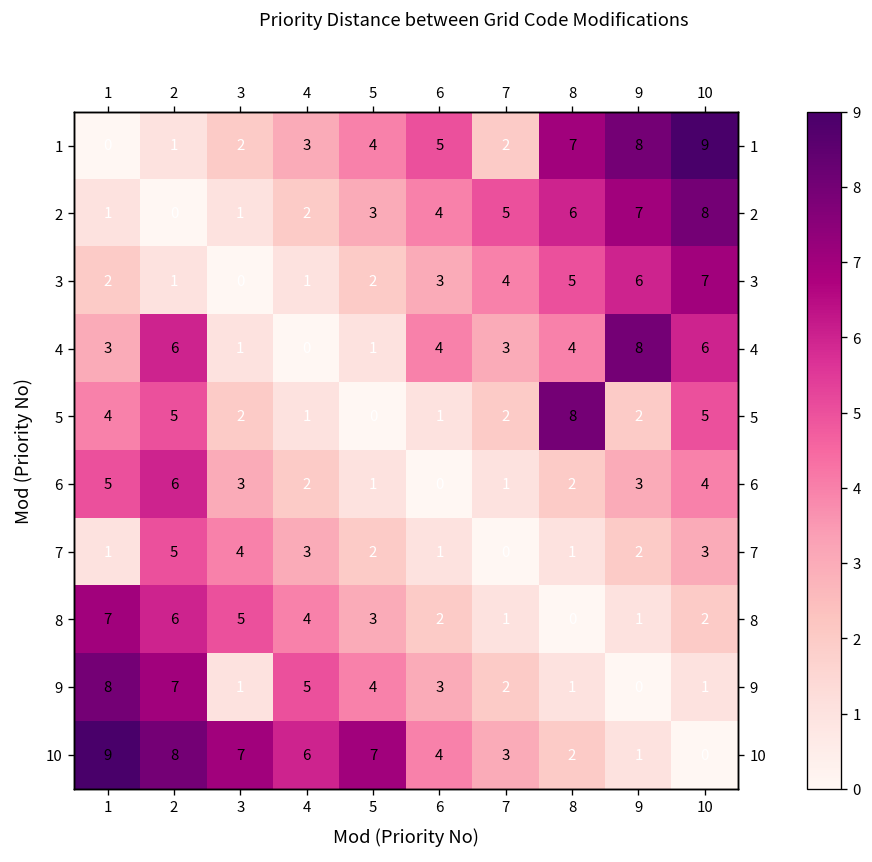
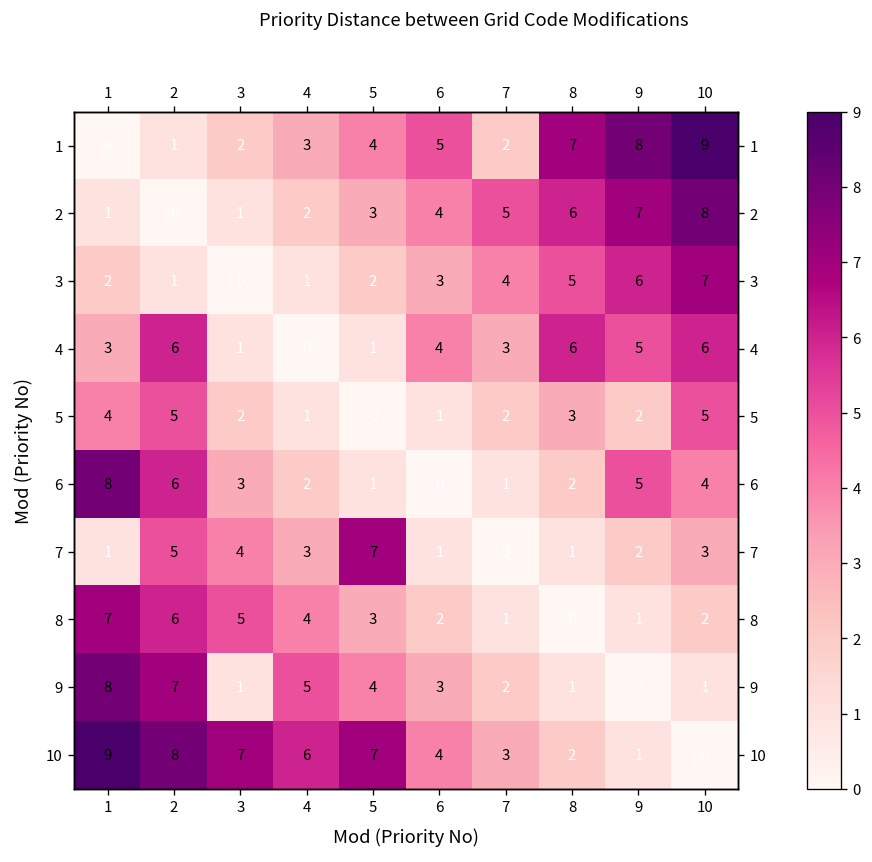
  {
    "1": {
      "3": 2,
      "4": 3,
      "5": 4,
      "6": 5,
      "7": 2,
      "8": 7,
      "9": 8,
      "10": 9
    },
    "2": {
      "4": 2,
      "5": 3,
      "6": 4,
      "7": 5,
      "8": 6,
      "9": 7,
      "10": 8
    },
    "3": {
      "1": 2,
      "5": 2,
      "6": 3,
      "7": 4,
      "8": 5,
      "9": 6,
      "10": 7
    },
    "4": {
      "1": 3,
      "2": 6,
      "6": 4,
      "7": 3,
-     "8": 4,
-     "9": 8,
+     "8": 6,
+     "9": 5,
      "10": 6
    },
    "5": {
      "1": 4,
      "2": 5,
      "3": 2,
      "7": 2,
-     "8": 8,
+     "8": 3,
      "9": 2,
      "10": 5
    },
    "6": {
-     "1": 5,
+     "1": 8,
      "2": 6,
      "3": 3,
      "4": 2,
      "8": 2,
-     "9": 3,
+     "9": 5,
      "10": 4
    },
    "7": {
      "2": 5,
      "3": 4,
      "4": 3,
-     "5": 2,
+     "5": 7,
      "9": 2,
      "10": 3
    },
    "8": {
      "1": 7,
      "2": 6,
      "3": 5,
      "4": 4,
      "5": 3,
      "6": 2,
      "10": 2
    },
    "9": {
      "1": 8,
      "2": 7,
      "4": 5,
      "5": 4,
      "6": 3,
      "7": 2
    },
    "10": {
      "1": 9,
      "2": 8,
      "3": 7,
      "4": 6,
      "5": 7,
      "6": 4,
      "7": 3,
      "8": 2
    }
  }
